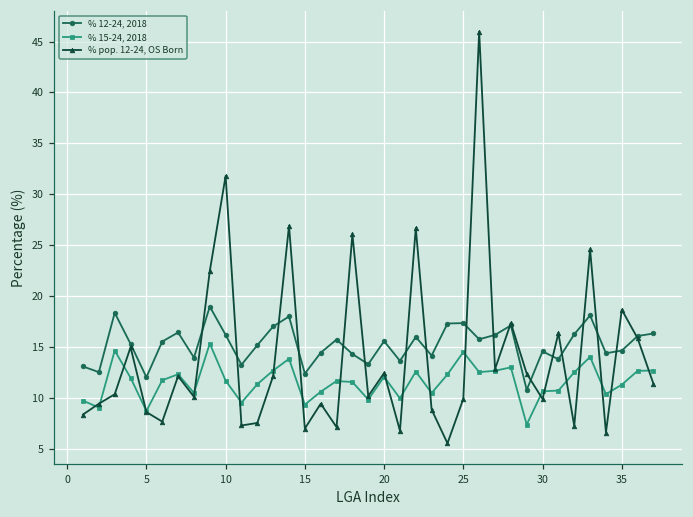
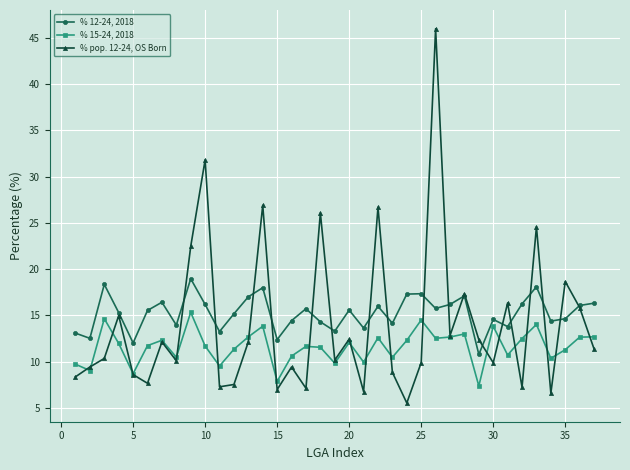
  {
    "% 15-24, 2018": {
      "10": 12,
-     "15": 9,
+     "15": 8,
      "20": 12,
      "25": 15,
-     "30": 11,
+     "30": 14,
      "35": 11
    }
  }
